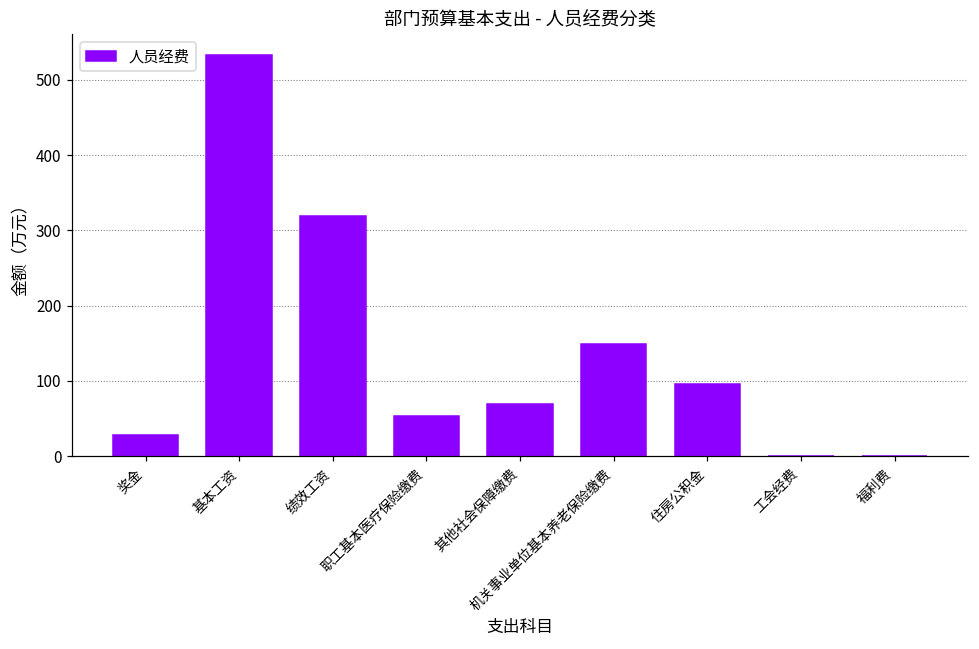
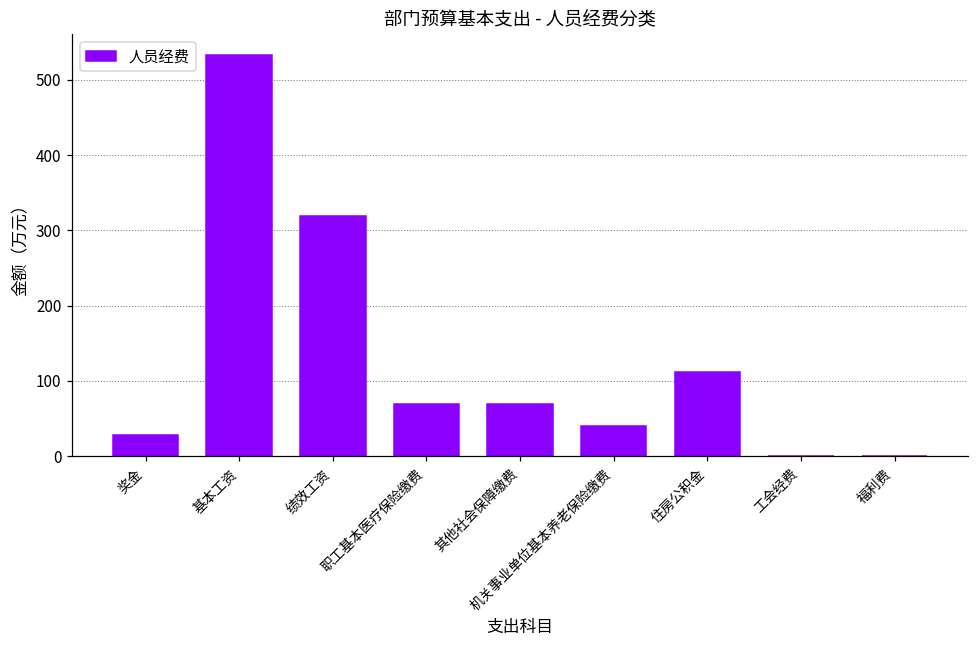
  {
    "奖金": 30,
    "基本工资": 530,
    "绩效工资": 320,
-   "职工基本医疗保险缴费": 50,
+   "职工基本医疗保险缴费": 70,
    "其他社会保障缴费": 70,
-   "机关事业单位基本养老保险缴费": 150,
-   "住房公积金": 100,
+   "机关事业单位基本养老保险缴费": 40,
+   "住房公积金": 110,
    "工会经费": 0,
    "福利费": 0
  }
